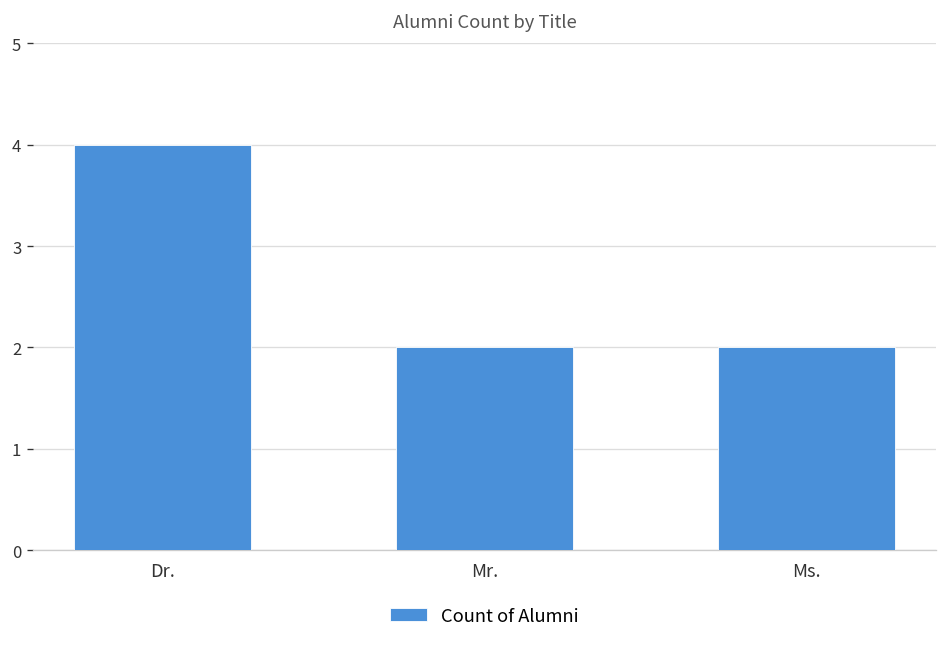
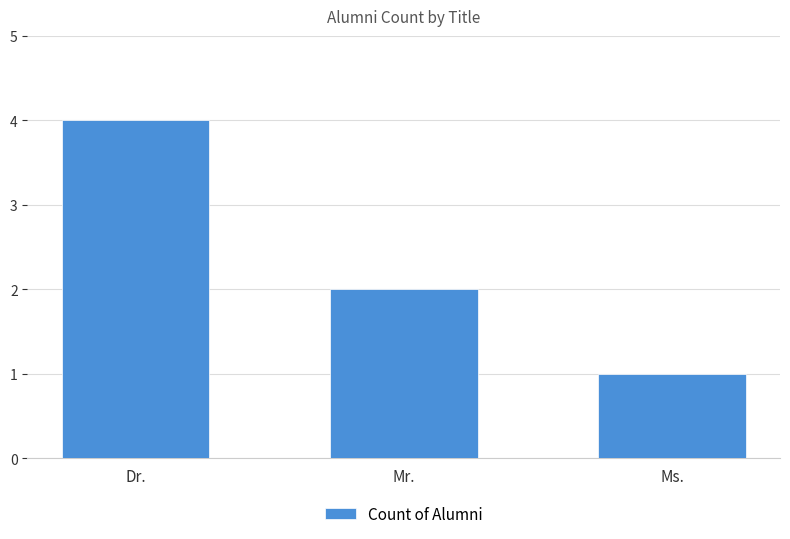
  {
    "Dr.": 4,
    "Mr.": 2,
-   "Ms.": 2
+   "Ms.": 1
  }
